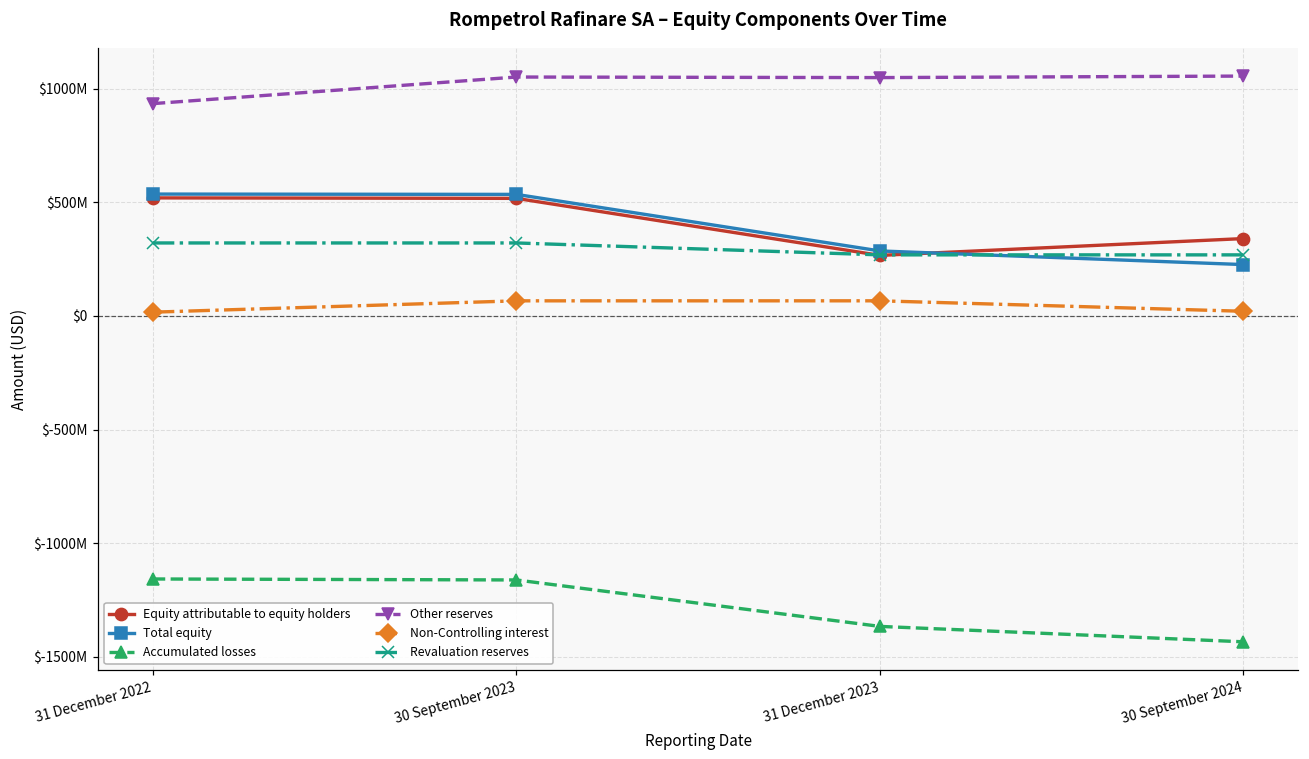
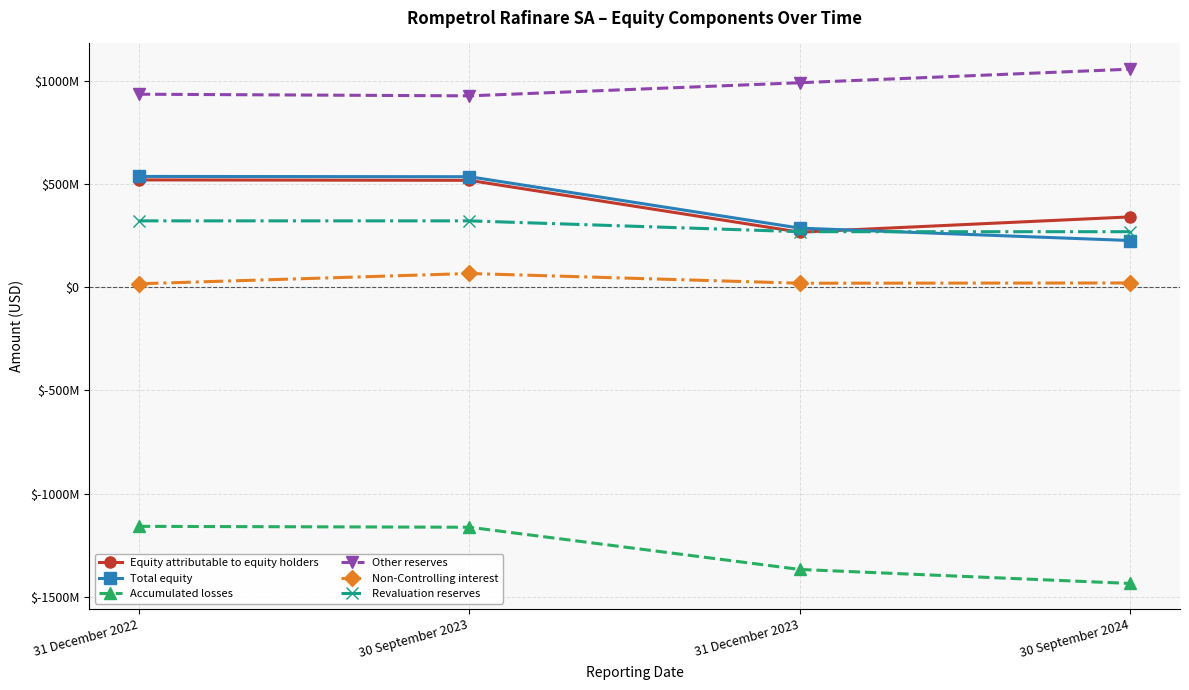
  {
    "Equity attributable to equity holders": {
      "31 December 2022": "$520000000",
      "30 September 2023": "$520000000",
      "30 September 2024": "$340000000"
    },
    "Total equity": {
      "31 December 2022": "$540000000",
      "30 September 2023": "$540000000",
      "31 December 2023": "$290000000",
      "30 September 2024": "$230000000"
    },
    "Other reserves": {
      "31 December 2022": "$940000000",
-     "30 September 2023": "$1050000000",
-     "31 December 2023": "$1050000000",
+     "30 September 2023": "$930000000",
+     "31 December 2023": "$990000000",
      "30 September 2024": "$1060000000"
    },
    "Non-Controlling interest": {
      "31 December 2022": "$20000000",
      "30 September 2023": "$70000000",
-     "31 December 2023": "$70000000",
+     "31 December 2023": "$20000000",
      "30 September 2024": "$20000000"
    }
  }
